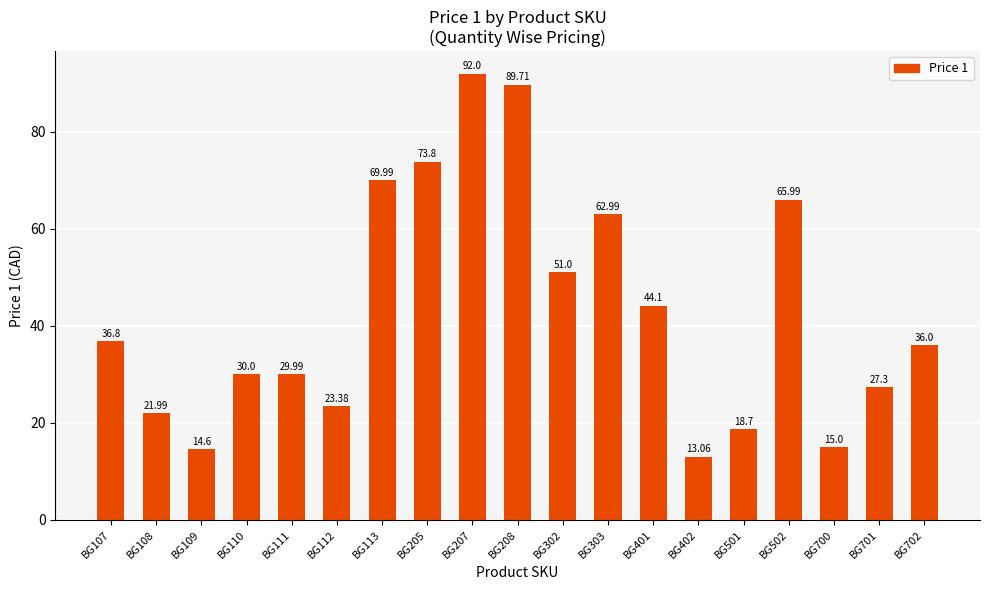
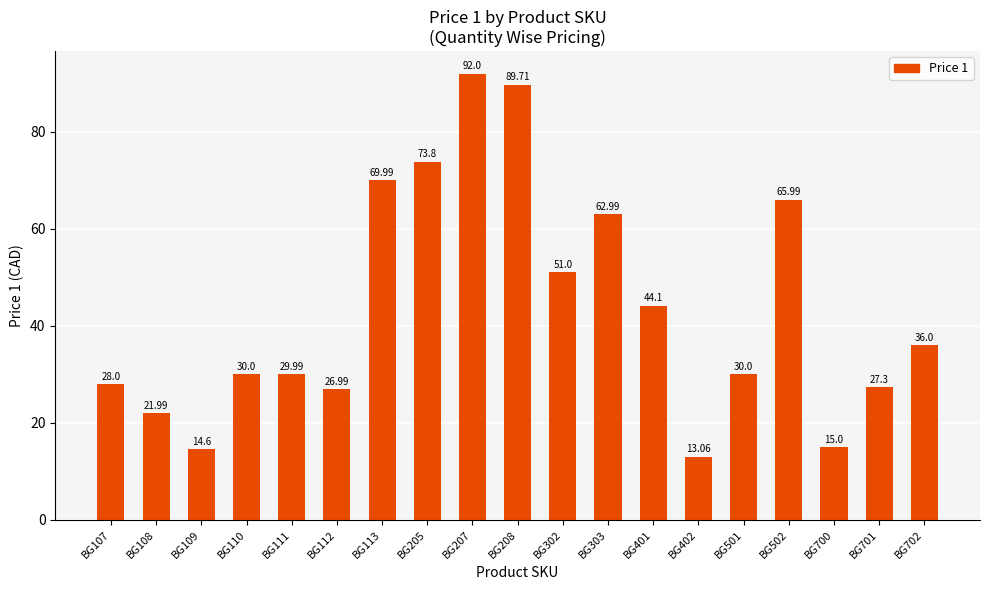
  {
-   "BG107": 36.8,
+   "BG107": 28.0,
    "BG108": 21.99,
    "BG109": 14.6,
    "BG110": 30.0,
    "BG111": 29.99,
-   "BG112": 23.38,
+   "BG112": 26.99,
    "BG113": 69.99,
    "BG205": 73.8,
    "BG207": 92.0,
    "BG208": 89.71,
    "BG302": 51.0,
    "BG303": 62.99,
    "BG401": 44.1,
    "BG402": 13.06,
-   "BG501": 18.7,
+   "BG501": 30.0,
    "BG502": 65.99,
    "BG700": 15.0,
    "BG701": 27.3,
    "BG702": 36.0
  }
